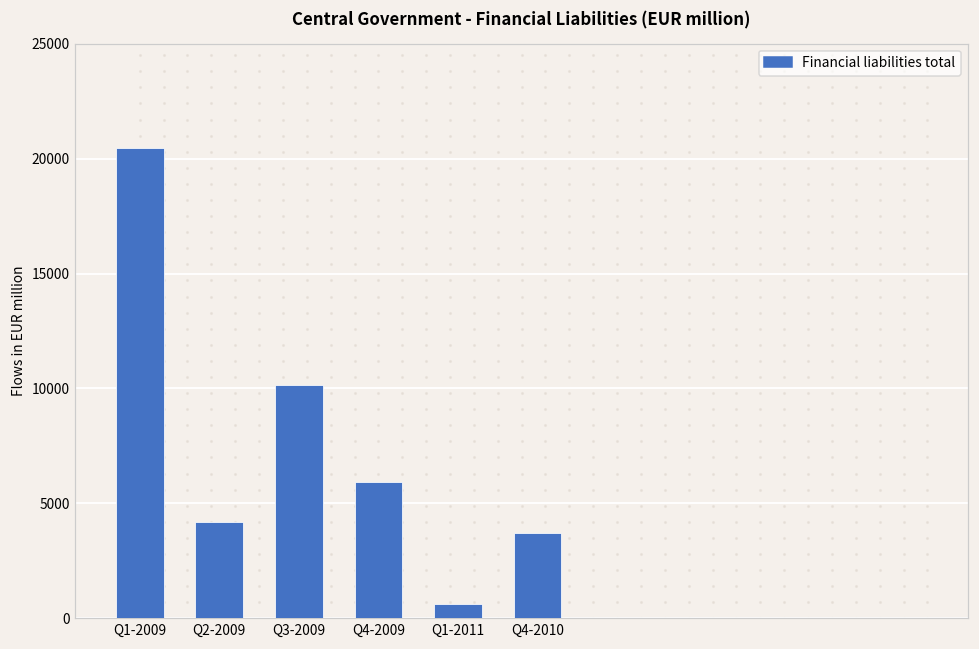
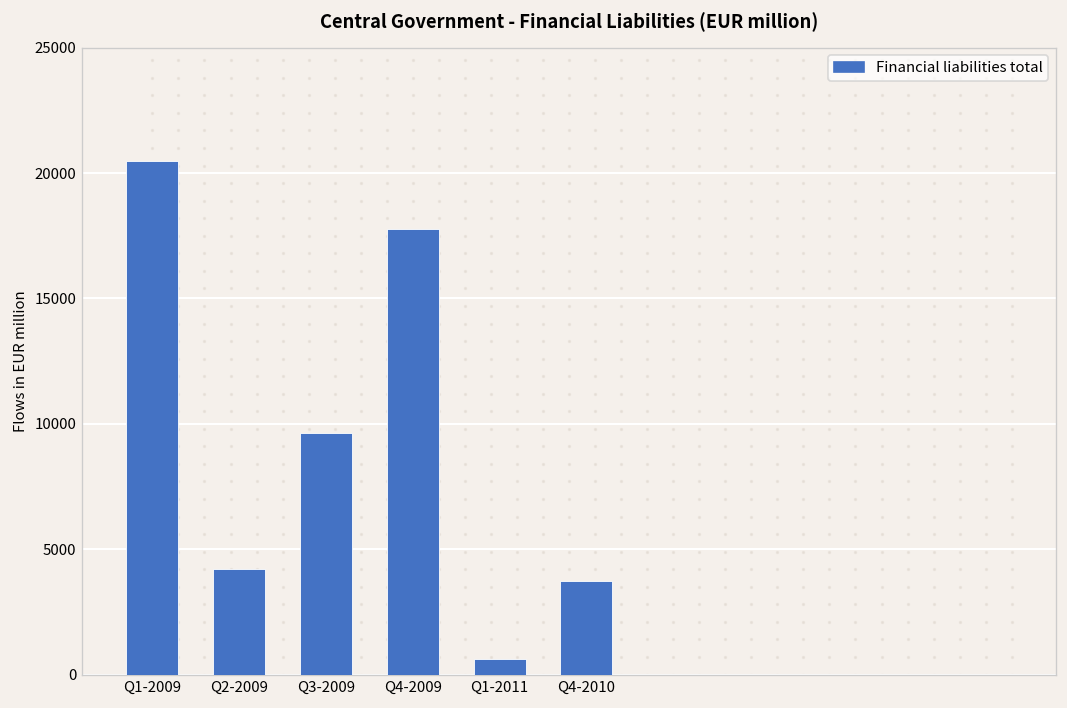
  {
    "Financial liabilities total": {
      "Q1-2009": 20500,
      "Q2-2009": 4200,
-     "Q3-2009": 10200,
-     "Q4-2009": 5900,
+     "Q3-2009": 9600,
+     "Q4-2009": 17800,
      "Q1-2011": 600,
      "Q4-2010": 3700
    }
  }
